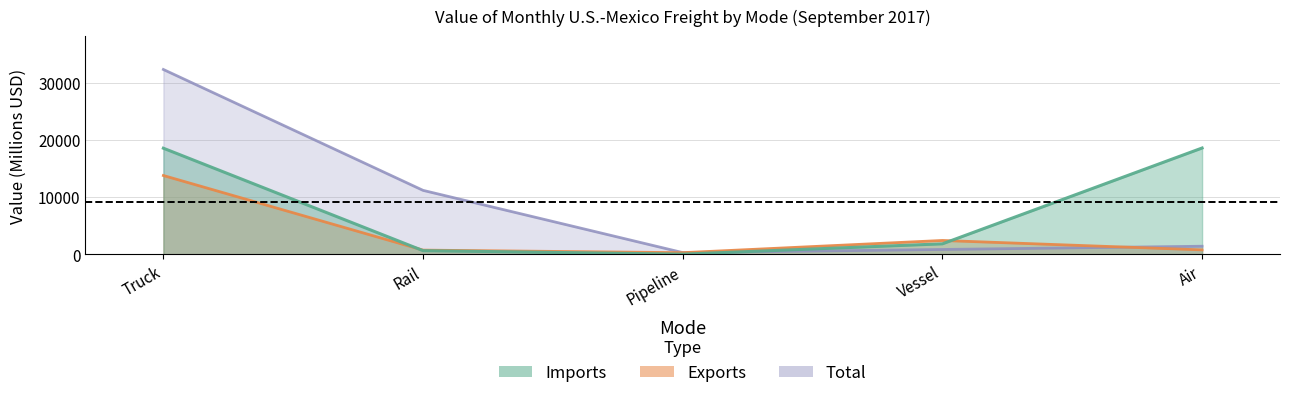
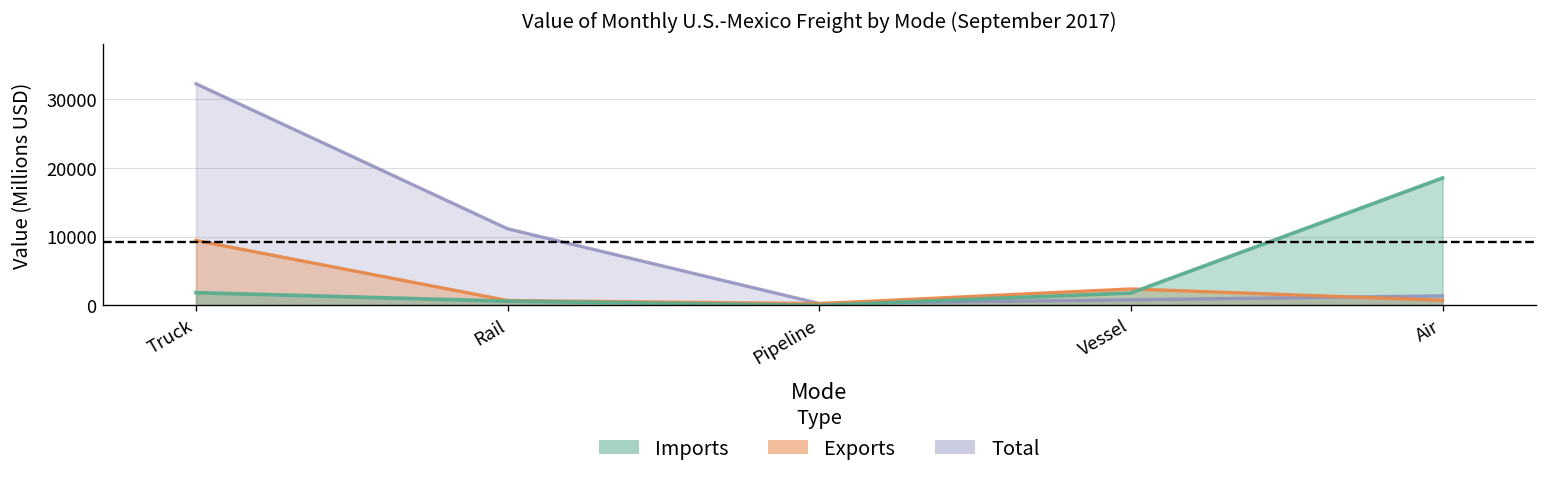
  {
    "Total": {
      "Truck": 32000,
      "Rail": 11000,
      "Vessel": 1000,
      "Air": 1000
    },
    "Exports": {
-     "Truck": 14000,
+     "Truck": 9000,
      "Vessel": 2000,
      "Air": 1000
    },
    "Imports": {
-     "Truck": 19000,
+     "Truck": 2000,
      "Vessel": 2000,
      "Air": 19000
    }
  }
